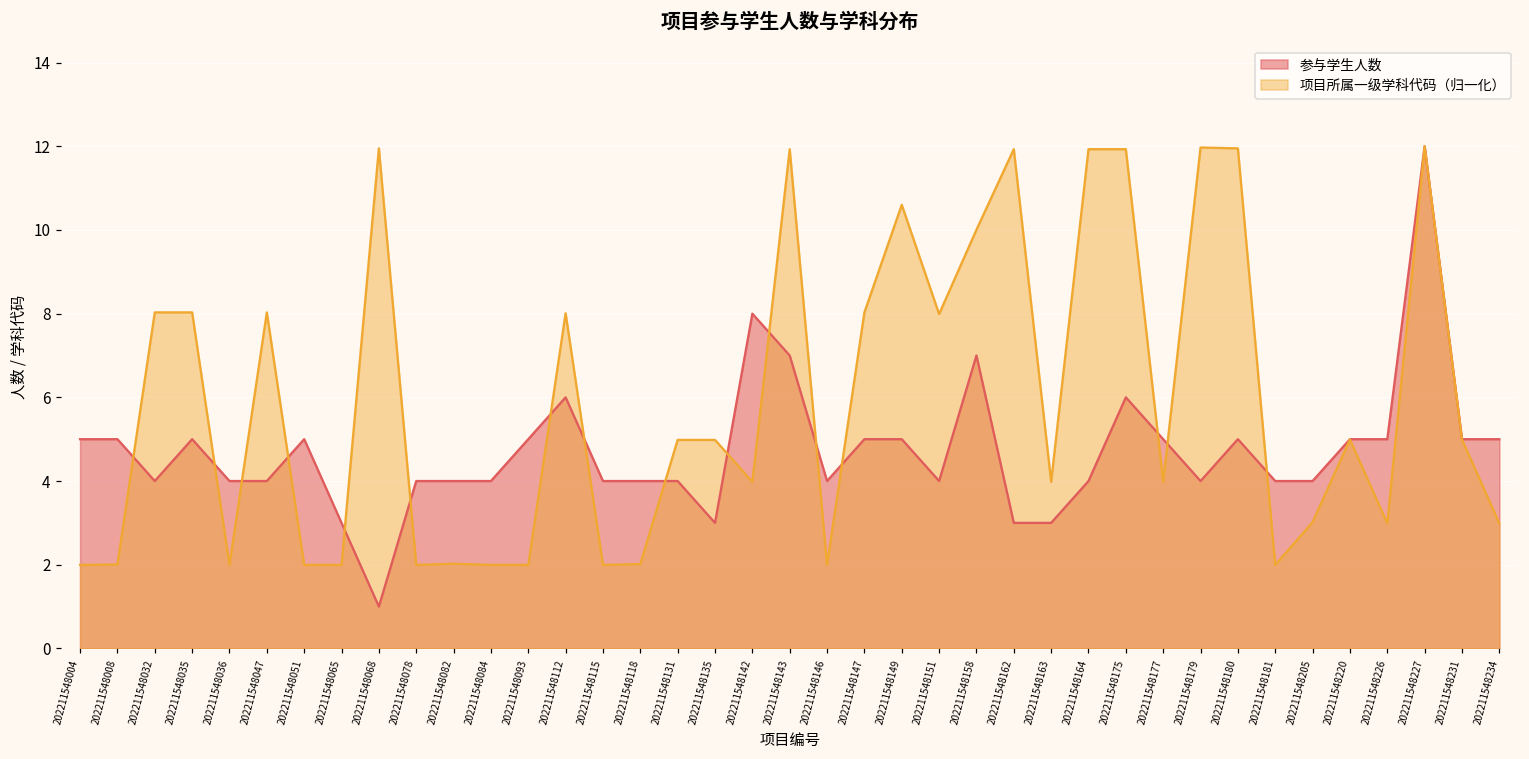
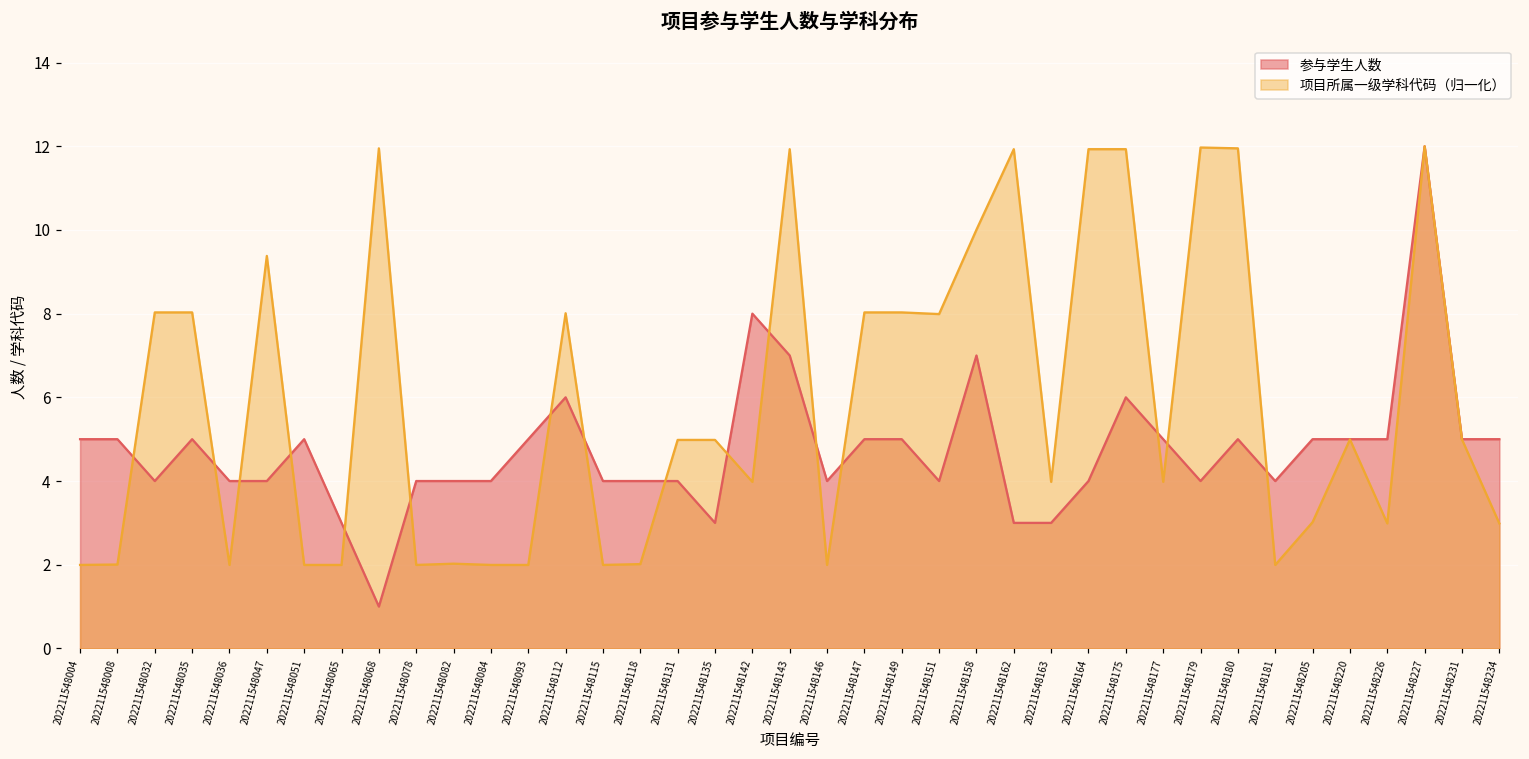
  {
    "参与学生人数": {
      "202211548004": 5,
      "202211548008": 5,
      "202211548032": 4,
      "202211548035": 5,
      "202211548036": 4,
      "202211548047": 4,
      "202211548051": 5,
      "202211548065": 3,
      "202211548068": 1,
      "202211548078": 4,
      "202211548082": 4,
      "202211548084": 4,
      "202211548093": 5,
      "202211548112": 6,
      "202211548115": 4,
      "202211548118": 4,
      "202211548131": 4,
      "202211548135": 3,
      "202211548142": 8,
      "202211548143": 7,
      "202211548146": 4,
      "202211548147": 5,
      "202211548149": 5,
      "202211548151": 4,
      "202211548158": 7,
      "202211548162": 3,
      "202211548163": 3,
      "202211548164": 4,
      "202211548175": 6,
      "202211548177": 5,
      "202211548179": 4,
      "202211548180": 5,
      "202211548181": 4,
-     "202211548205": 4,
+     "202211548205": 5,
      "202211548226": 5,
      "202211548234": 5
    },
    "项目所属一级学科代码（归一化）": {
      "202211548004": 2.0,
      "202211548008": 2.0,
      "202211548032": 8.0,
      "202211548035": 8.0,
      "202211548036": 2.0,
-     "202211548047": 8.0,
+     "202211548047": 9.4,
      "202211548051": 2.0,
      "202211548065": 2.0,
      "202211548068": 12.0,
      "202211548078": 2.0,
      "202211548082": 2.0,
      "202211548084": 2.0,
      "202211548093": 2.0,
      "202211548112": 8.0,
      "202211548115": 2.0,
      "202211548118": 2.0,
      "202211548131": 5.0,
      "202211548135": 5.0,
      "202211548142": 4.0,
      "202211548143": 11.9,
      "202211548146": 2.0,
      "202211548147": 8.0,
-     "202211548149": 10.6,
+     "202211548149": 8.0,
      "202211548151": 8.0,
      "202211548158": 10.0,
      "202211548162": 11.9,
      "202211548163": 4.0,
      "202211548164": 11.9,
      "202211548175": 11.9,
      "202211548177": 4.0,
      "202211548179": 12.0,
      "202211548180": 12.0,
      "202211548181": 2.0,
      "202211548205": 3.0,
      "202211548226": 3.0,
      "202211548234": 3.0
    }
  }
